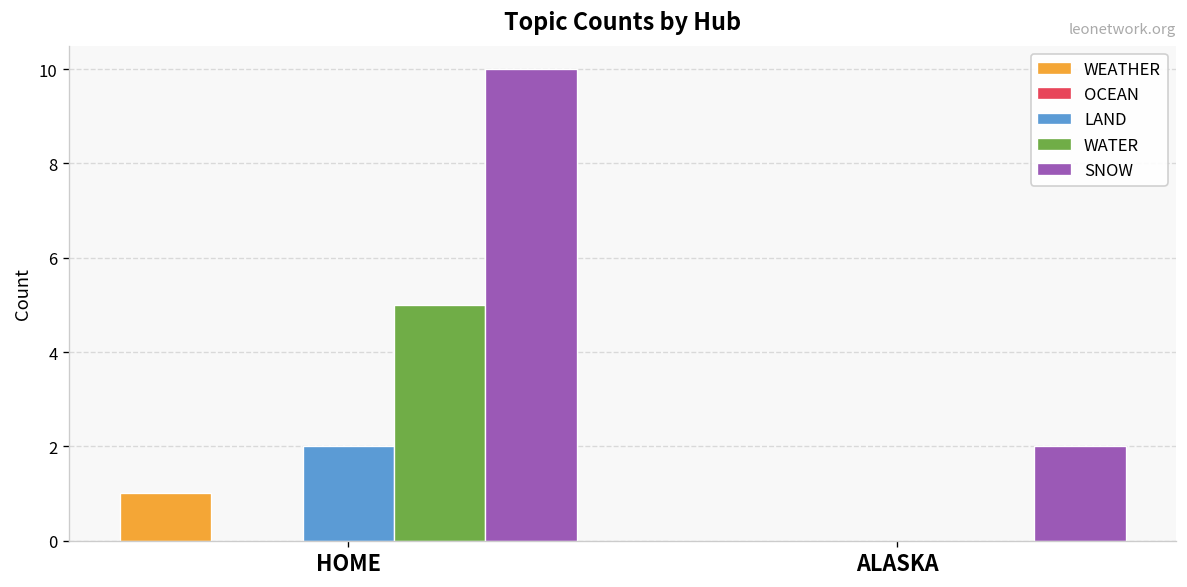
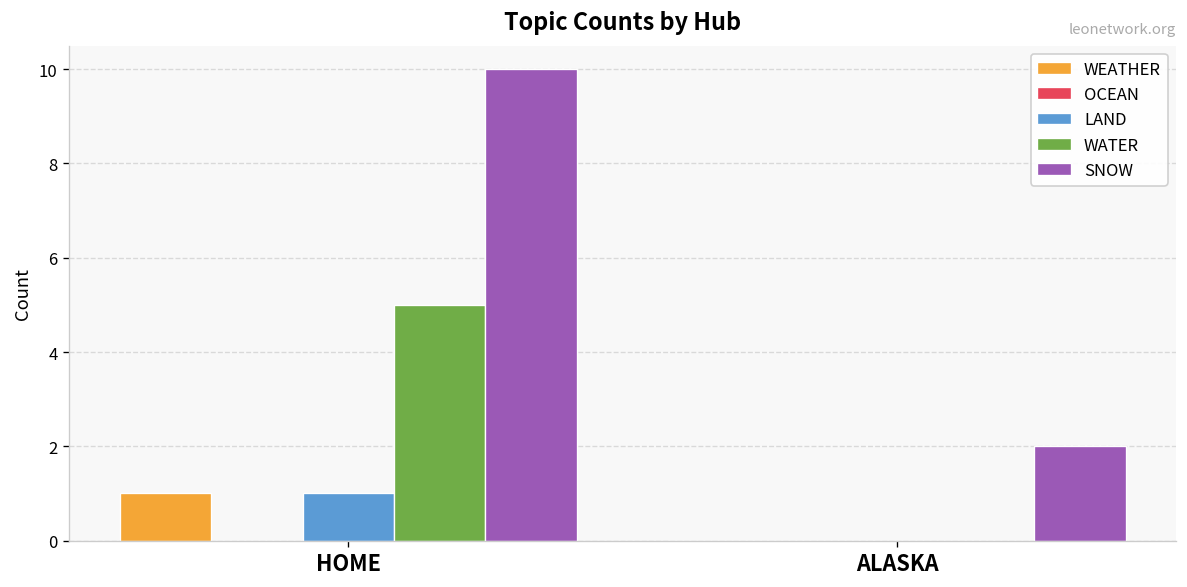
  {
    "WEATHER": {
      "HOME": 1,
      "ALASKA": 0
    },
    "OCEAN": {
      "HOME": 0,
      "ALASKA": 0
    },
    "LAND": {
-     "HOME": 2,
+     "HOME": 1,
      "ALASKA": 0
    },
    "WATER": {
      "HOME": 5,
      "ALASKA": 0
    },
    "SNOW": {
      "HOME": 10,
      "ALASKA": 2
    }
  }
